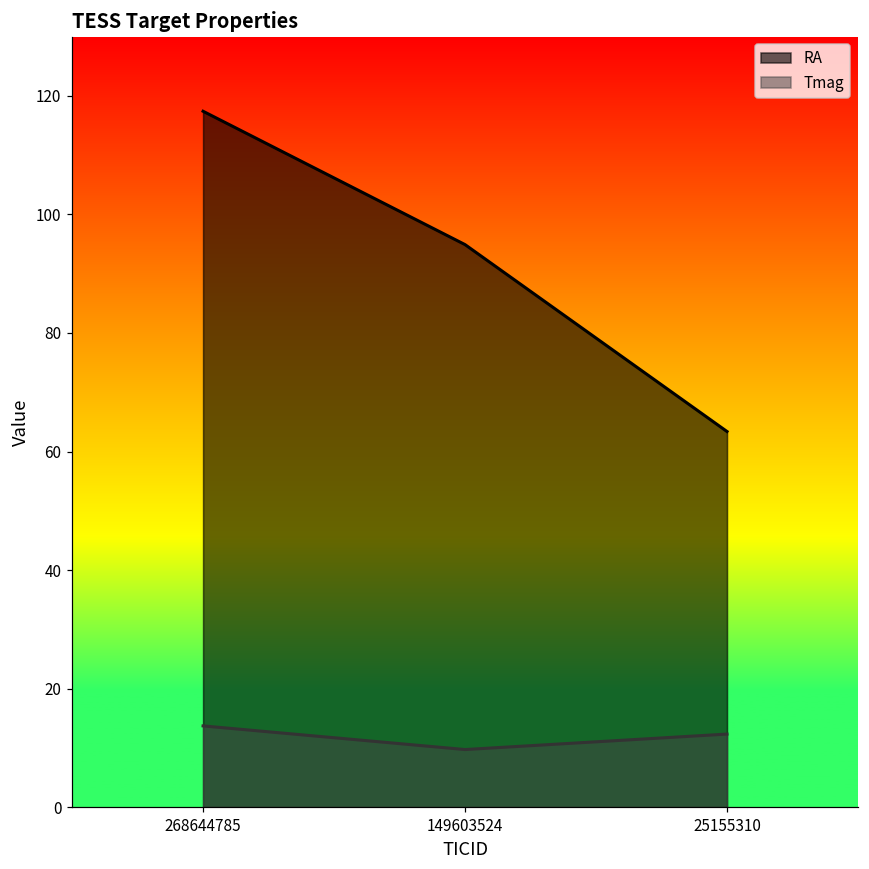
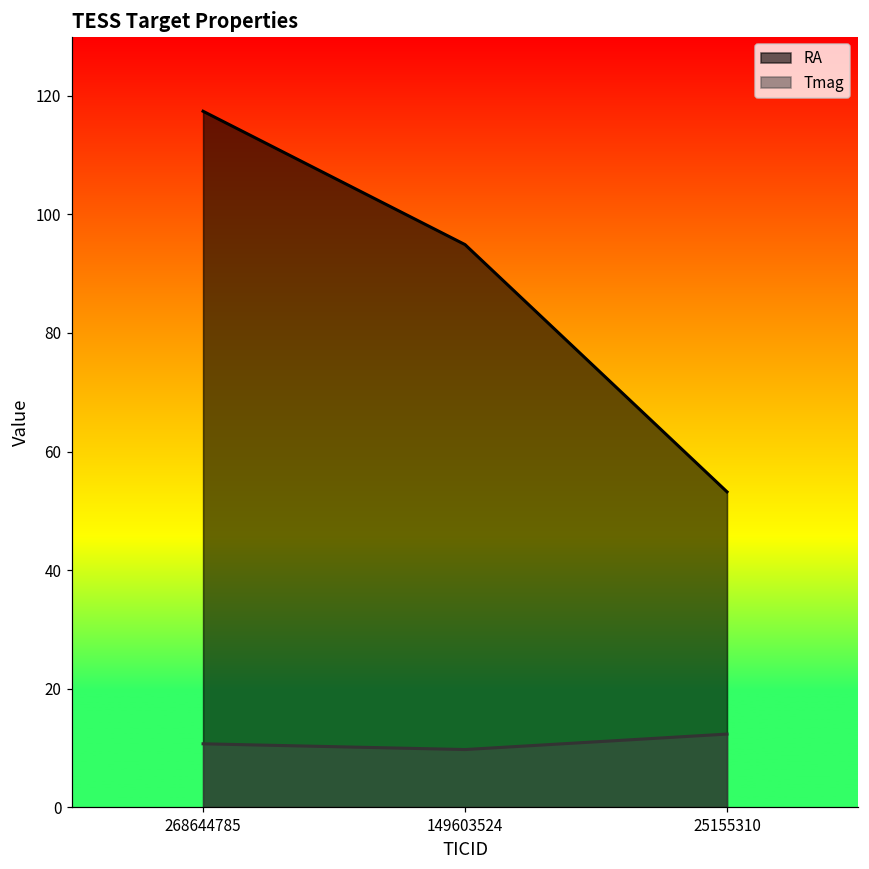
  {
    "RA": {
      "268644785": 117,
      "149603524": 95,
-     "25155310": 63
+     "25155310": 53
    },
    "Tmag": {
-     "268644785": 14,
+     "268644785": 11,
      "149603524": 10,
      "25155310": 12
    }
  }
